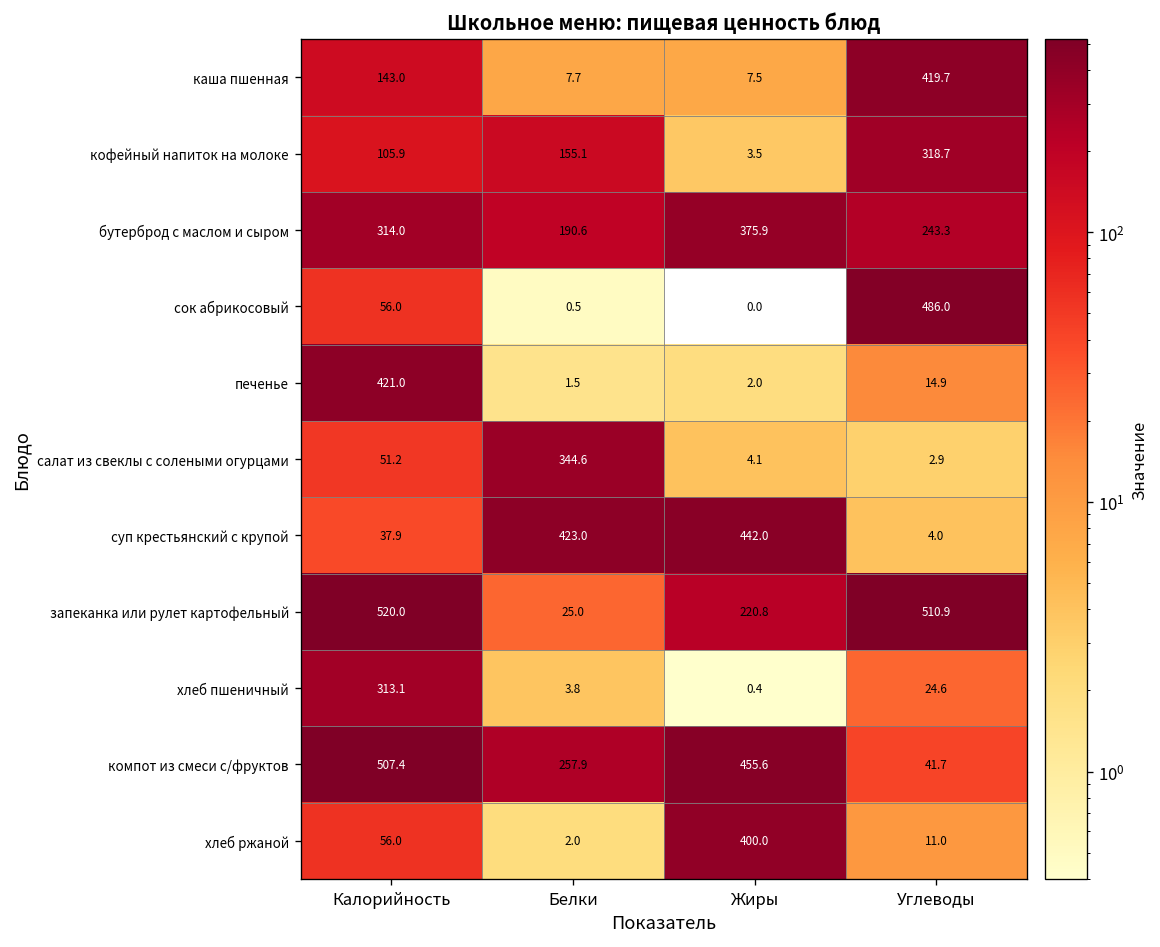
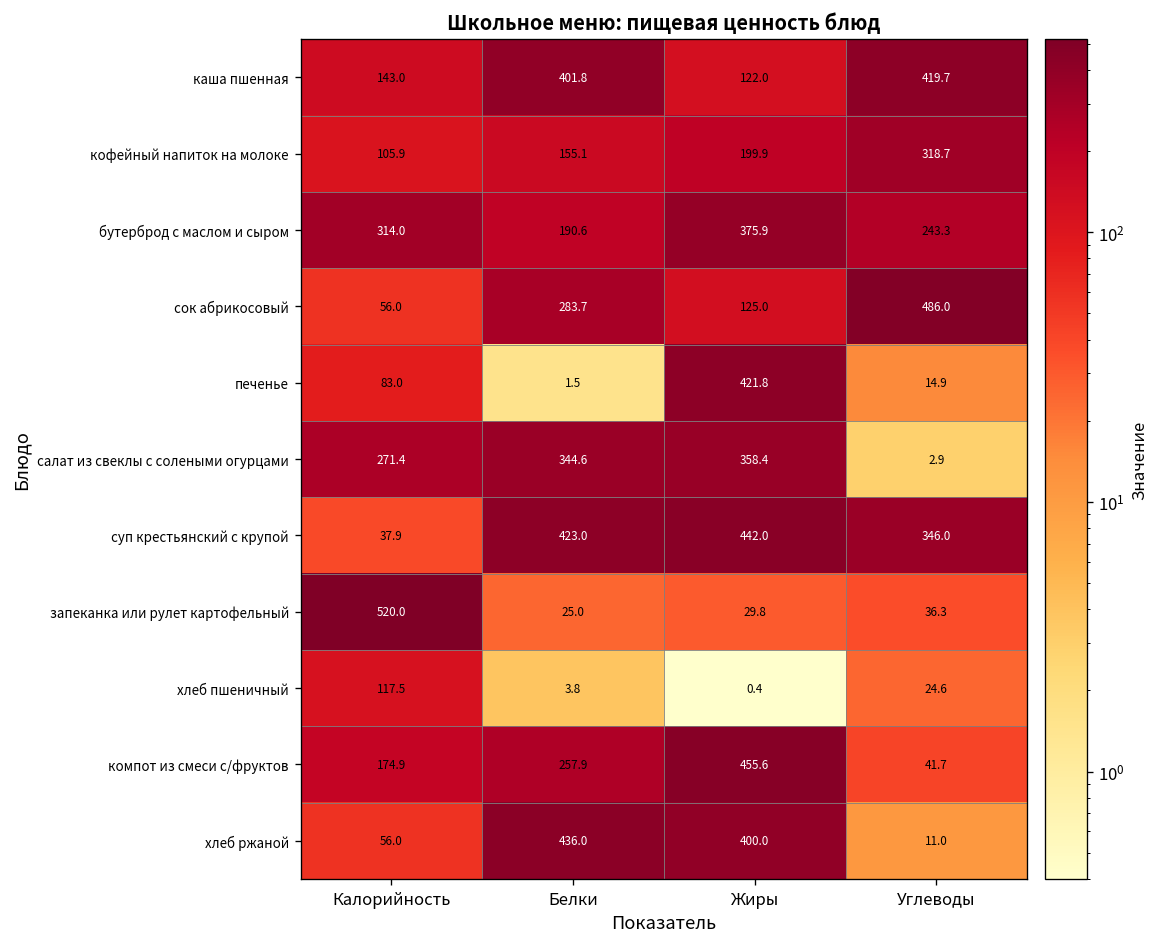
  {
    "каша пшенная": {
      "Калорийность": 143.0,
-     "Белки": 7.7,
-     "Жиры": 7.5,
+     "Белки": 401.8,
+     "Жиры": 122.0,
      "Углеводы": 419.7
    },
    "кофейный напиток на молоке": {
      "Калорийность": 105.9,
      "Белки": 155.1,
-     "Жиры": 3.5,
+     "Жиры": 199.9,
      "Углеводы": 318.7
    },
    "бутерброд с маслом и сыром": {
      "Калорийность": 314.0,
      "Белки": 190.6,
      "Жиры": 375.9,
      "Углеводы": 243.3
    },
    "сок абрикосовый": {
      "Калорийность": 56.0,
-     "Белки": 0.5,
-     "Жиры": 0.0,
+     "Белки": 283.7,
+     "Жиры": 125.0,
      "Углеводы": 486.0
    },
    "печенье": {
-     "Калорийность": 421.0,
+     "Калорийность": 83.0,
      "Белки": 1.5,
-     "Жиры": 2.0,
+     "Жиры": 421.8,
      "Углеводы": 14.9
    },
    "салат из свеклы с солеными огурцами": {
-     "Калорийность": 51.2,
+     "Калорийность": 271.4,
      "Белки": 344.6,
-     "Жиры": 4.1,
+     "Жиры": 358.4,
      "Углеводы": 2.9
    },
    "суп крестьянский с крупой": {
      "Калорийность": 37.9,
      "Белки": 423.0,
      "Жиры": 442.0,
-     "Углеводы": 4.0
+     "Углеводы": 346.0
    },
    "запеканка или рулет картофельный": {
      "Калорийность": 520.0,
      "Белки": 25.0,
-     "Жиры": 220.8,
-     "Углеводы": 510.9
+     "Жиры": 29.8,
+     "Углеводы": 36.3
    },
    "хлеб пшеничный": {
-     "Калорийность": 313.1,
+     "Калорийность": 117.5,
      "Белки": 3.8,
      "Жиры": 0.4,
      "Углеводы": 24.6
    },
    "компот из смеси с/фруктов": {
-     "Калорийность": 507.4,
+     "Калорийность": 174.9,
      "Белки": 257.9,
      "Жиры": 455.6,
      "Углеводы": 41.7
    },
    "хлеб ржаной": {
      "Калорийность": 56.0,
-     "Белки": 2.0,
+     "Белки": 436.0,
      "Жиры": 400.0,
      "Углеводы": 11.0
    }
  }
